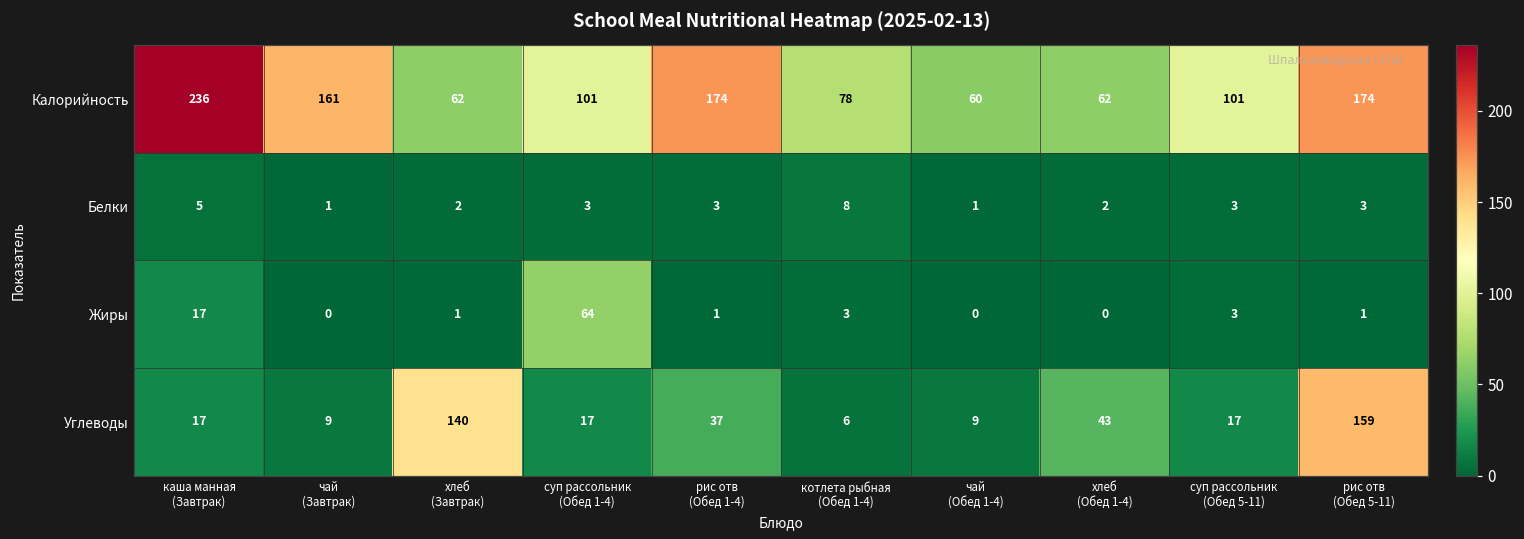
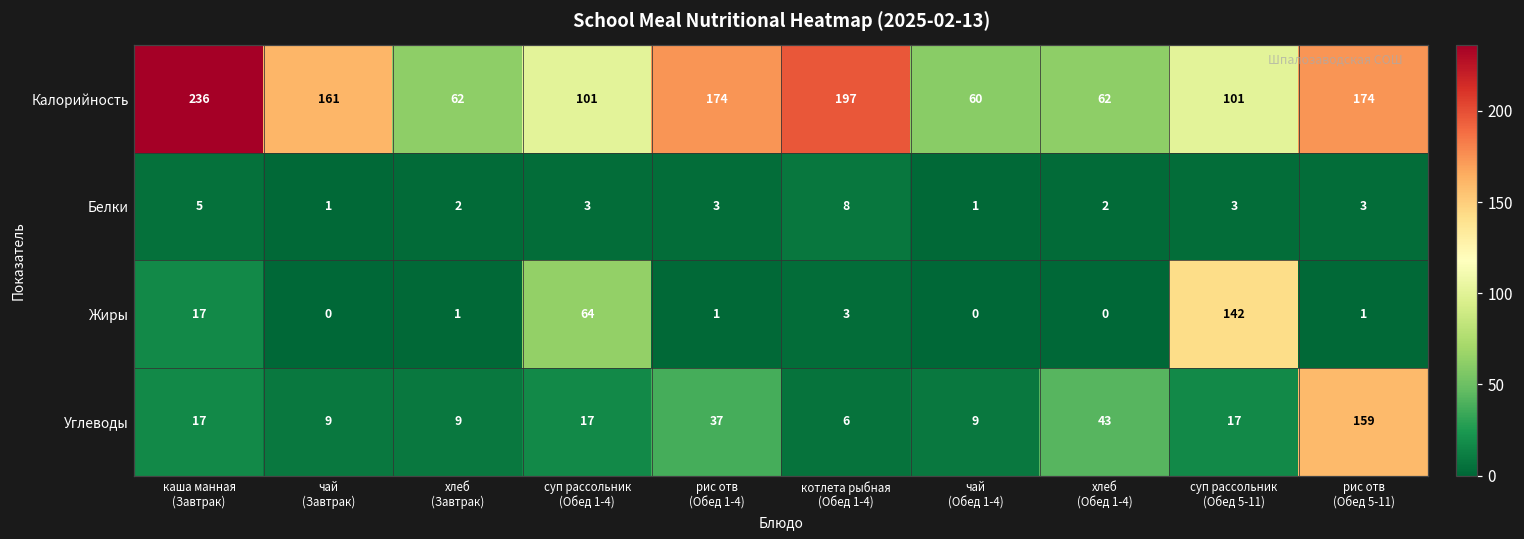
  {
    "Калорийность": {
      "каша манная (Завтрак)": 236,
      "чай (Завтрак)": 161,
      "хлеб (Завтрак)": 62,
      "суп рассольник (Обед 1-4)": 101,
      "рис отв (Обед 1-4)": 174,
-     "котлета рыбная (Обед 1-4)": 78,
+     "котлета рыбная (Обед 1-4)": 197,
      "чай (Обед 1-4)": 60,
      "хлеб (Обед 1-4)": 62,
      "суп рассольник (Обед 5-11)": 101
    },
    "Белки": {
      "каша манная (Завтрак)": 5,
      "чай (Завтрак)": 1,
      "хлеб (Завтрак)": 2,
      "суп рассольник (Обед 1-4)": 3,
      "рис отв (Обед 1-4)": 3,
      "котлета рыбная (Обед 1-4)": 8,
      "чай (Обед 1-4)": 1,
      "хлеб (Обед 1-4)": 2,
      "суп рассольник (Обед 5-11)": 3,
      "рис отв (Обед 5-11)": 3
    },
    "Жиры": {
      "каша манная (Завтрак)": 17,
      "чай (Завтрак)": 0,
      "хлеб (Завтрак)": 1,
      "суп рассольник (Обед 1-4)": 64,
      "рис отв (Обед 1-4)": 1,
      "котлета рыбная (Обед 1-4)": 3,
      "чай (Обед 1-4)": 0,
      "хлеб (Обед 1-4)": 0,
-     "суп рассольник (Обед 5-11)": 3,
+     "суп рассольник (Обед 5-11)": 142,
      "рис отв (Обед 5-11)": 1
    },
    "Углеводы": {
      "каша манная (Завтрак)": 17,
      "чай (Завтрак)": 9,
-     "хлеб (Завтрак)": 140,
+     "хлеб (Завтрак)": 9,
      "суп рассольник (Обед 1-4)": 17,
      "рис отв (Обед 1-4)": 37,
      "котлета рыбная (Обед 1-4)": 6,
      "чай (Обед 1-4)": 9,
      "хлеб (Обед 1-4)": 43,
      "суп рассольник (Обед 5-11)": 17,
      "рис отв (Обед 5-11)": 159
    }
  }
